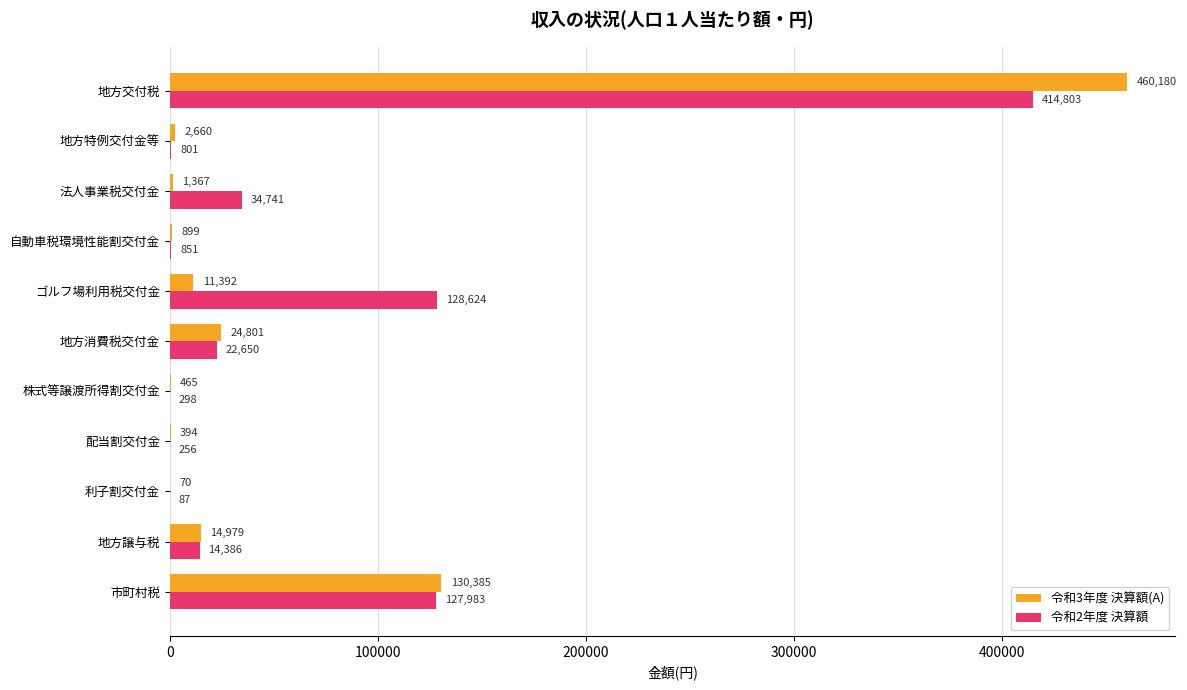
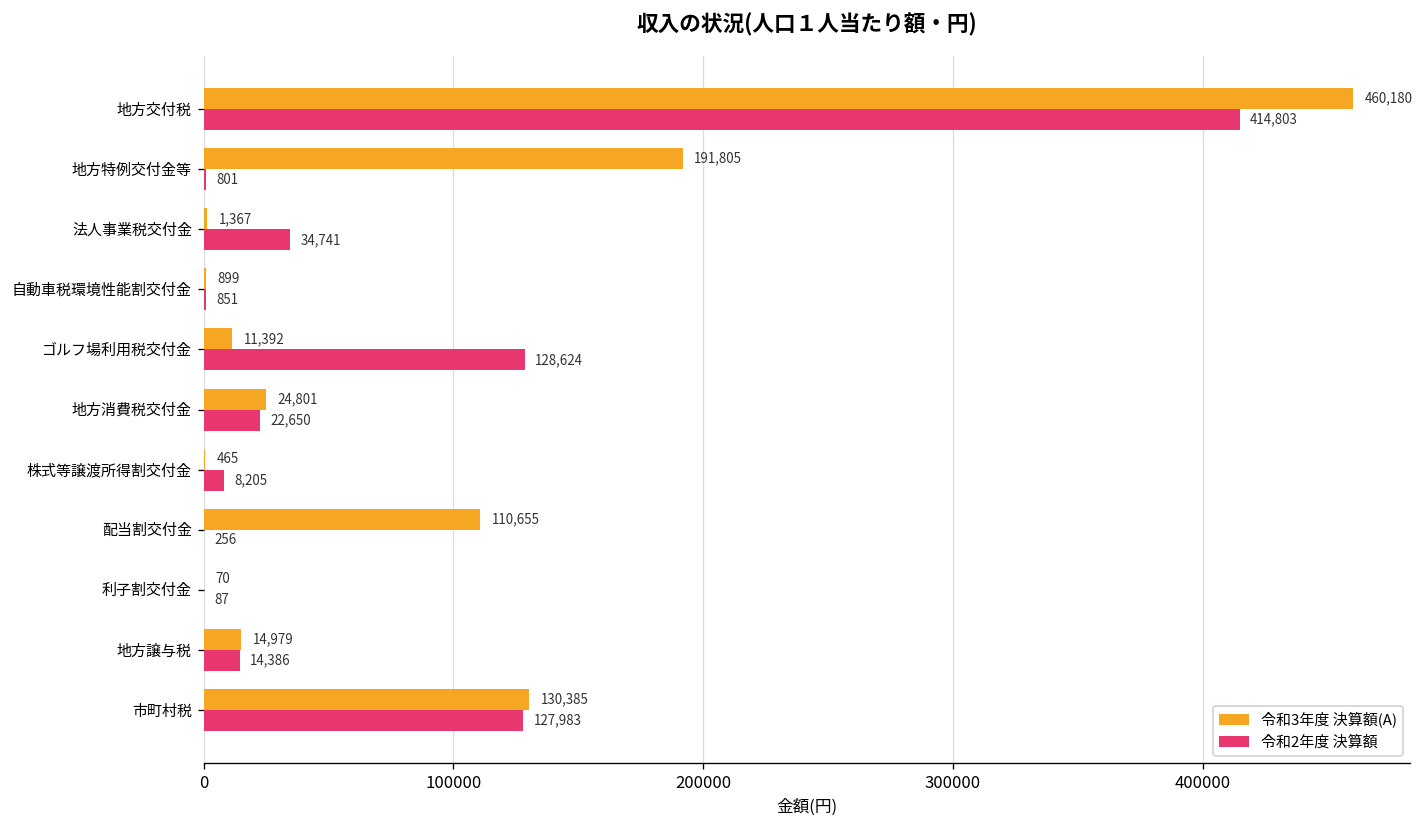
  {
    "令和3年度 決算額(A)": {
      "地方交付税": "460,180",
-     "地方特例交付金等": "2,660",
+     "地方特例交付金等": "191,805",
      "法人事業税交付金": "1,367",
      "自動車税環境性能割交付金": "899",
      "ゴルフ場利用税交付金": "11,392",
      "地方消費税交付金": "24,801",
      "株式等譲渡所得割交付金": "465",
-     "配当割交付金": "394",
+     "配当割交付金": "110,655",
      "利子割交付金": "70",
      "地方譲与税": "14,979",
      "市町村税": "130,385"
    },
    "令和2年度 決算額": {
      "地方交付税": "414,803",
      "地方特例交付金等": "801",
      "法人事業税交付金": "34,741",
      "自動車税環境性能割交付金": "851",
      "ゴルフ場利用税交付金": "128,624",
      "地方消費税交付金": "22,650",
-     "株式等譲渡所得割交付金": "298",
+     "株式等譲渡所得割交付金": "8,205",
      "配当割交付金": "256",
      "利子割交付金": "87",
      "地方譲与税": "14,386",
      "市町村税": "127,983"
    }
  }
